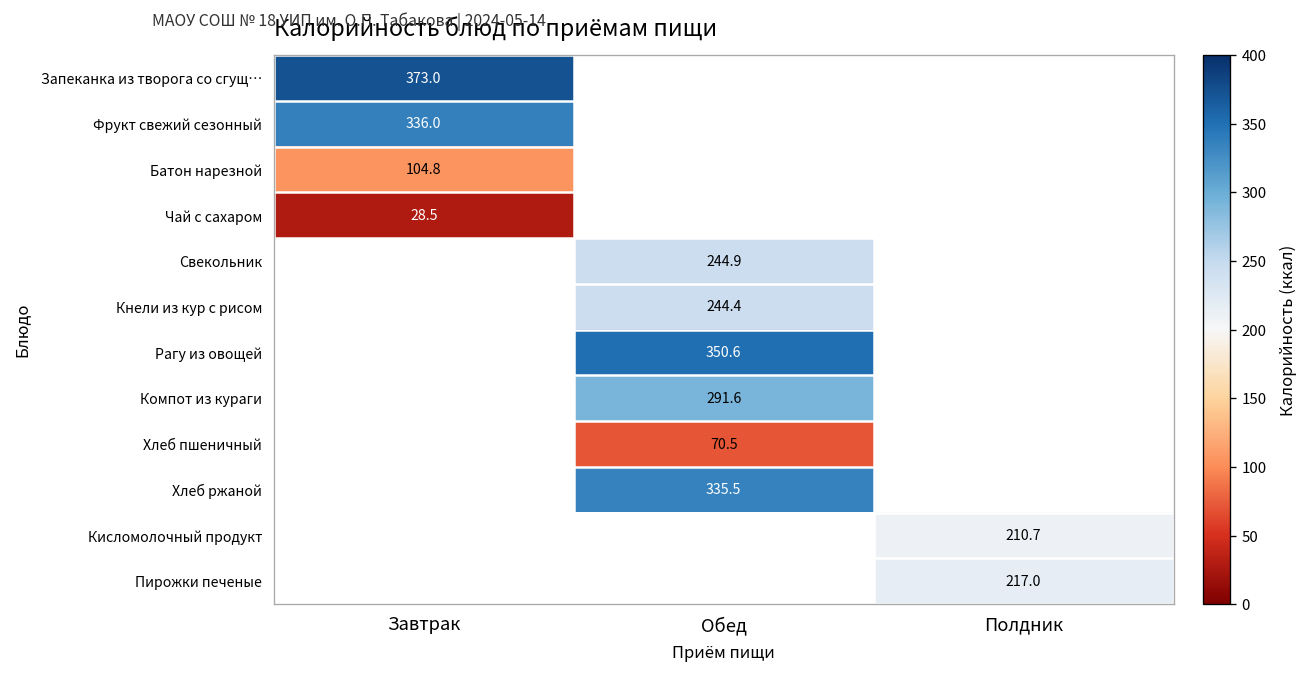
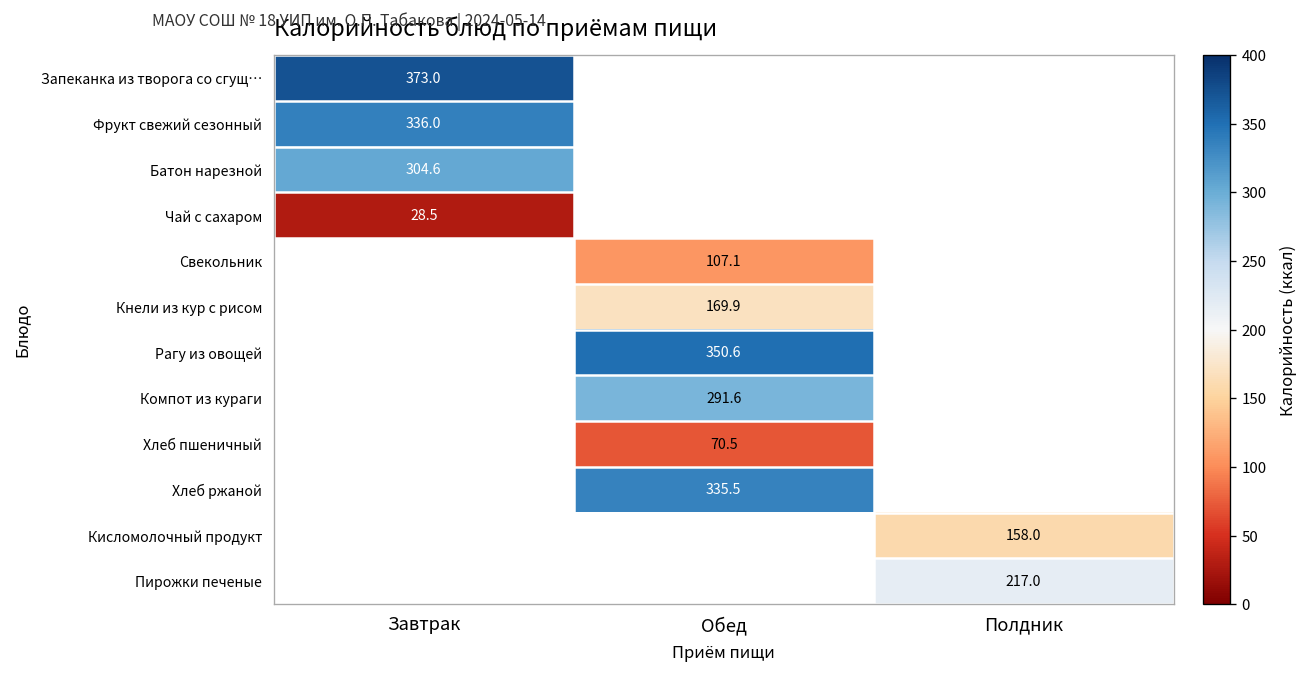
  {
    "Запеканка из творога со сгущ…": {
      "Завтрак": 373.0
    },
    "Фрукт свежий сезонный": {
      "Завтрак": 336.0
    },
    "Батон нарезной": {
-     "Завтрак": 104.8
+     "Завтрак": 304.6
    },
    "Чай с сахаром": {
      "Завтрак": 28.5
    },
    "Свекольник": {
-     "Обед": 244.9
+     "Обед": 107.1
    },
    "Кнели из кур с рисом": {
-     "Обед": 244.4
+     "Обед": 169.9
    },
    "Рагу из овощей": {
      "Обед": 350.6
    },
    "Компот из кураги": {
      "Обед": 291.6
    },
    "Хлеб пшеничный": {
      "Обед": 70.5
    },
    "Хлеб ржаной": {
      "Обед": 335.5
    },
    "Кисломолочный продукт": {
-     "Полдник": 210.7
+     "Полдник": 158.0
    },
    "Пирожки печеные": {
      "Полдник": 217.0
    }
  }
